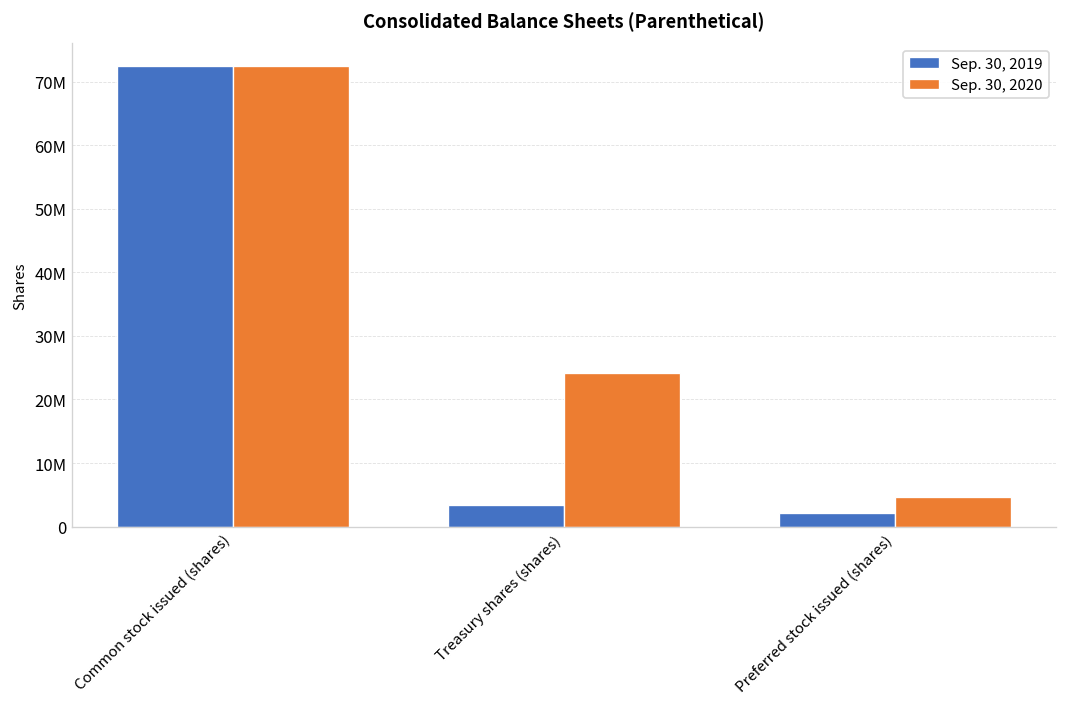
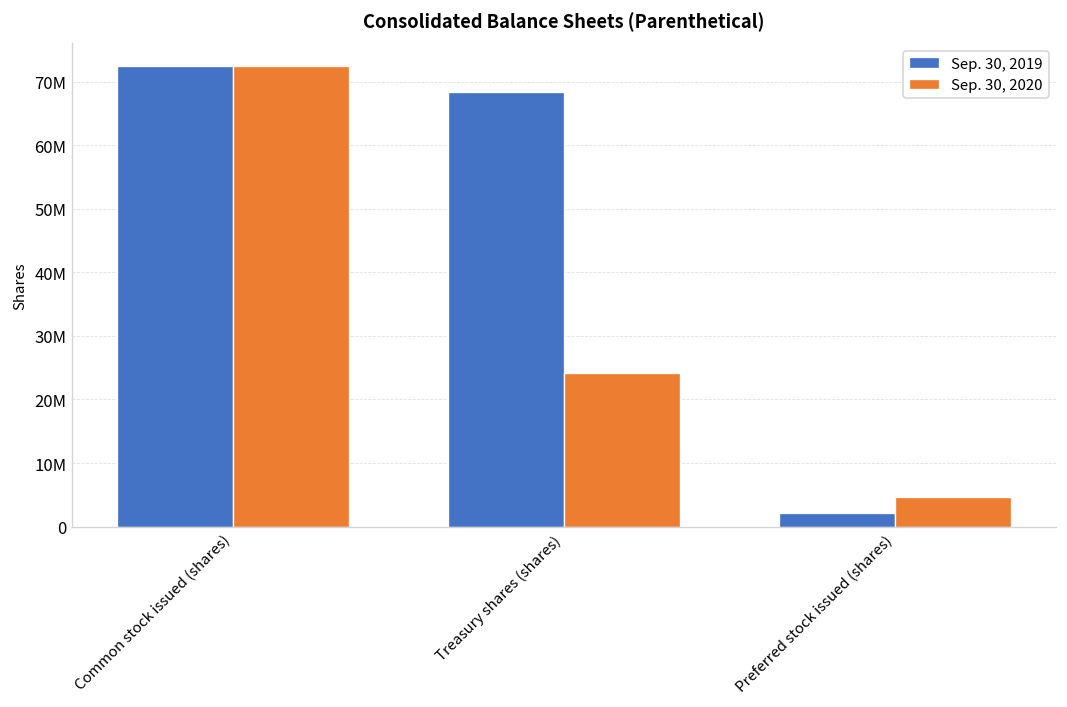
  {
    "Sep. 30, 2019": {
      "Common stock issued (shares)": 72000000,
-     "Treasury shares (shares)": 3000000,
+     "Treasury shares (shares)": 68000000,
      "Preferred stock issued (shares)": 2000000
    },
    "Sep. 30, 2020": {
      "Common stock issued (shares)": 72000000,
      "Treasury shares (shares)": 24000000,
      "Preferred stock issued (shares)": 5000000
    }
  }
